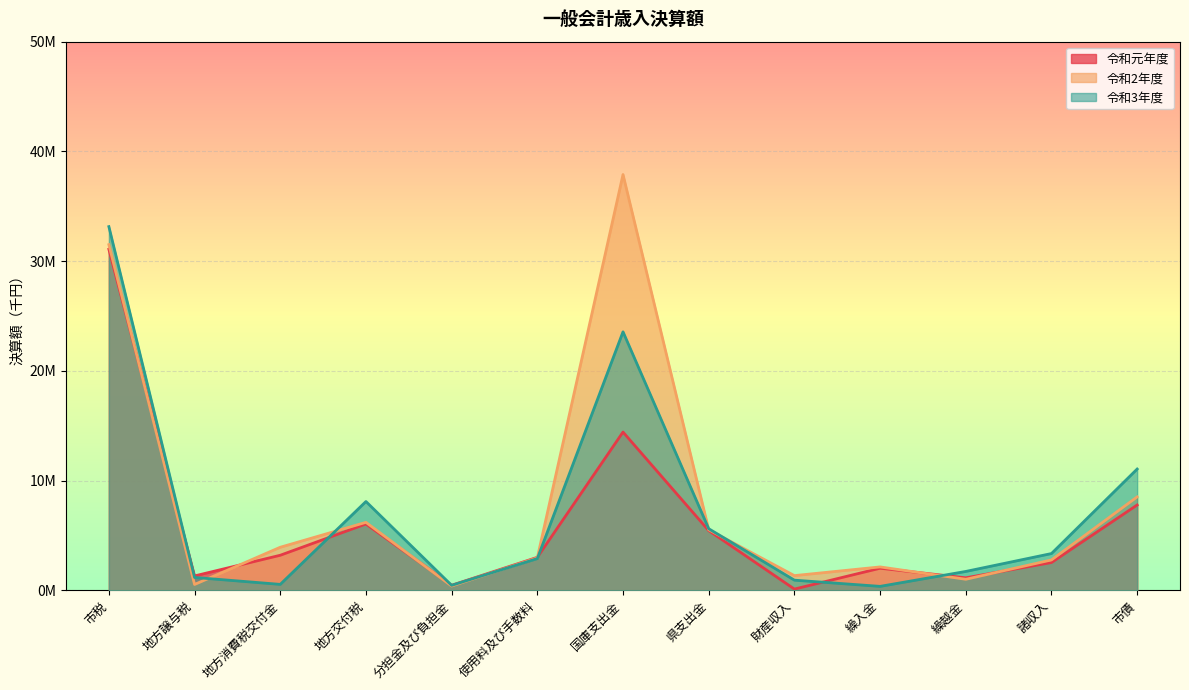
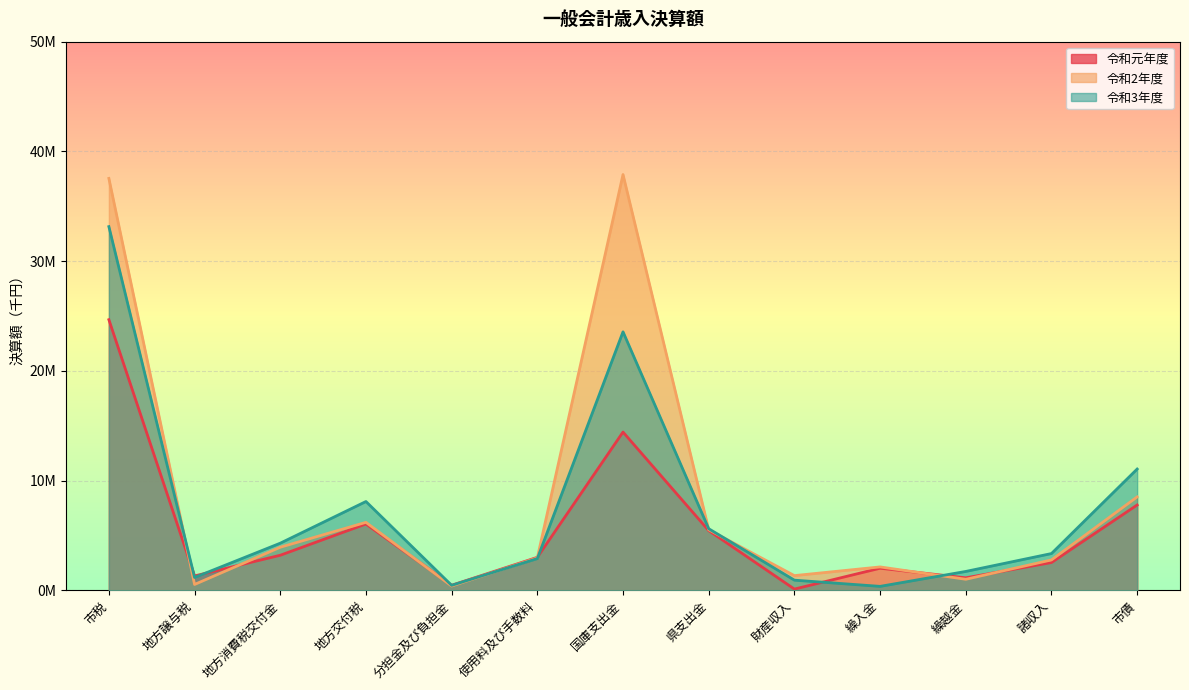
  {
    "令和元年度": {
-     "市税": 31100000,
+     "市税": 24700000,
      "地方消費税交付金": 3200000,
      "国庫支出金": 14400000,
      "財産収入": 100000,
      "諸収入": 2500000,
      "市債": 7800000
    },
    "令和2年度": {
-     "市税": 31500000,
+     "市税": 37500000,
      "地方譲与税": 500000,
      "地方消費税交付金": 3900000,
      "国庫支出金": 37900000,
      "財産収入": 1300000,
      "諸収入": 2800000,
      "市債": 8500000
    },
    "令和3年度": {
      "市税": 33100000,
-     "地方消費税交付金": 500000,
+     "地方消費税交付金": 4300000,
      "地方交付税": 8100000,
      "国庫支出金": 23600000,
      "財産収入": 900000,
      "繰入金": 400000,
      "繰越金": 1700000,
      "諸収入": 3400000,
      "市債": 11100000
    }
  }
